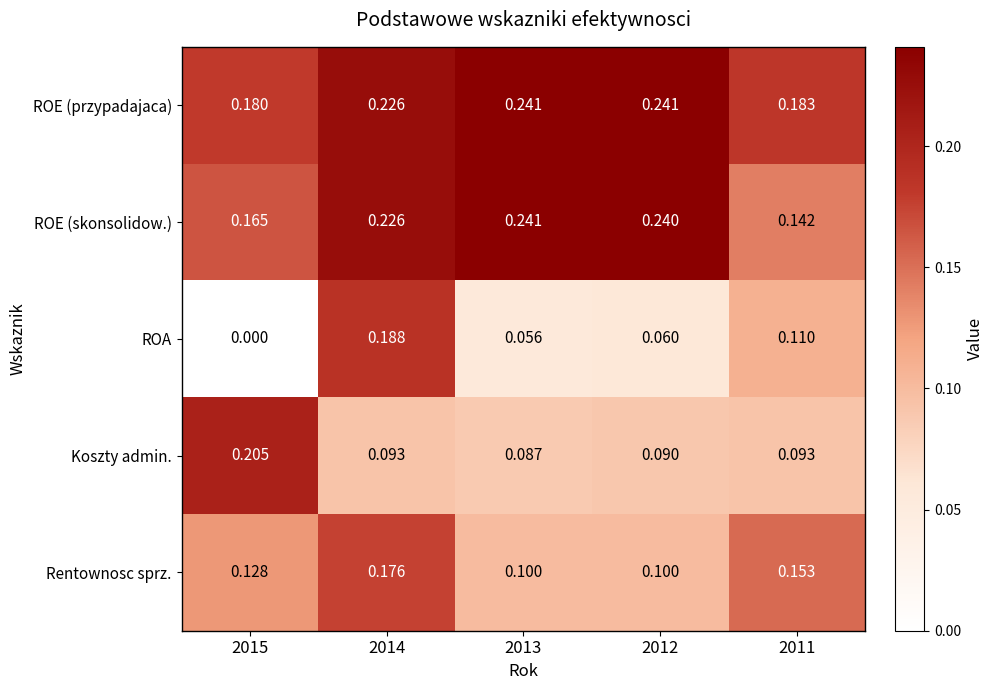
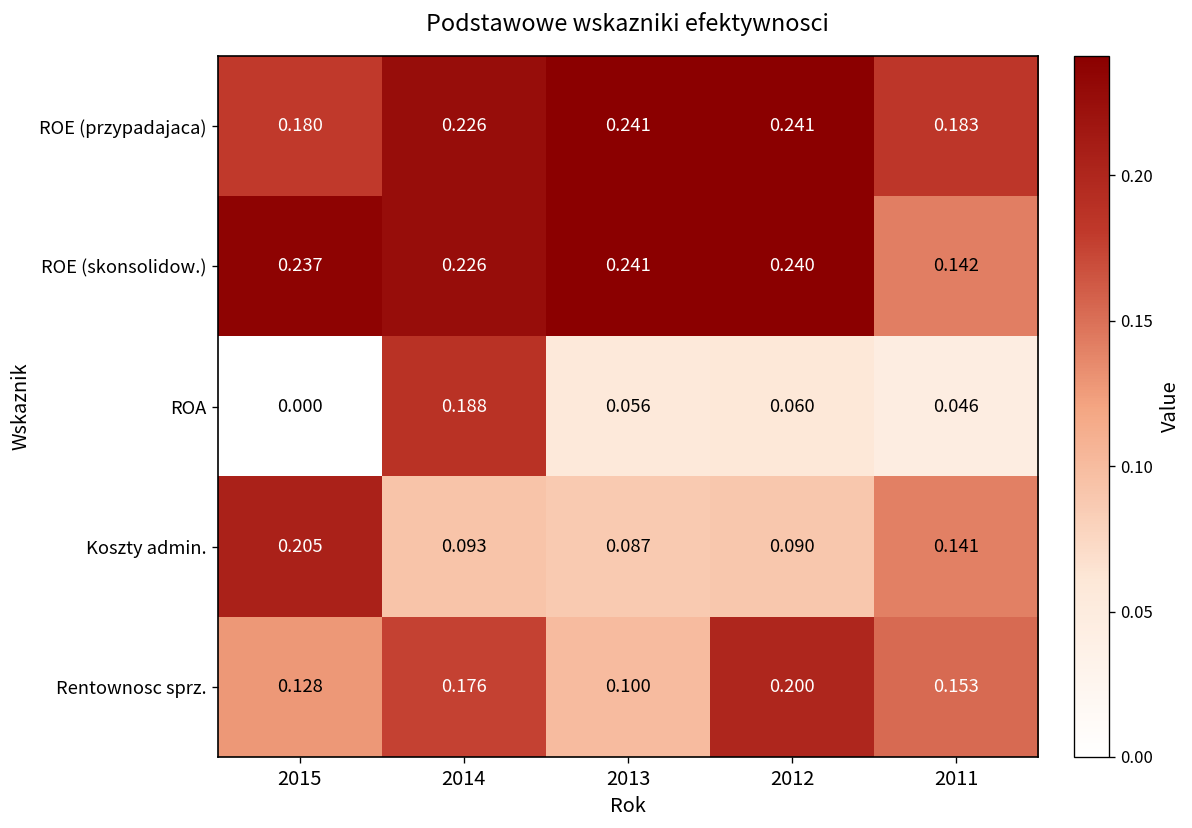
  {
    "ROE (przypadajaca)": {
      "2015": 0.180,
      "2014": 0.226,
      "2013": 0.241,
      "2012": 0.241,
      "2011": 0.183
    },
    "ROE (skonsolidow.)": {
-     "2015": 0.165,
+     "2015": 0.237,
      "2014": 0.226,
      "2013": 0.241,
      "2012": 0.240,
      "2011": 0.142
    },
    "ROA": {
      "2015": 0.000,
      "2014": 0.188,
      "2013": 0.056,
      "2012": 0.060,
-     "2011": 0.110
+     "2011": 0.046
    },
    "Koszty admin.": {
      "2015": 0.205,
      "2014": 0.093,
      "2013": 0.087,
      "2012": 0.090,
-     "2011": 0.093
+     "2011": 0.141
    },
    "Rentownosc sprz.": {
      "2015": 0.128,
      "2014": 0.176,
      "2013": 0.100,
-     "2012": 0.100,
+     "2012": 0.200,
      "2011": 0.153
    }
  }
